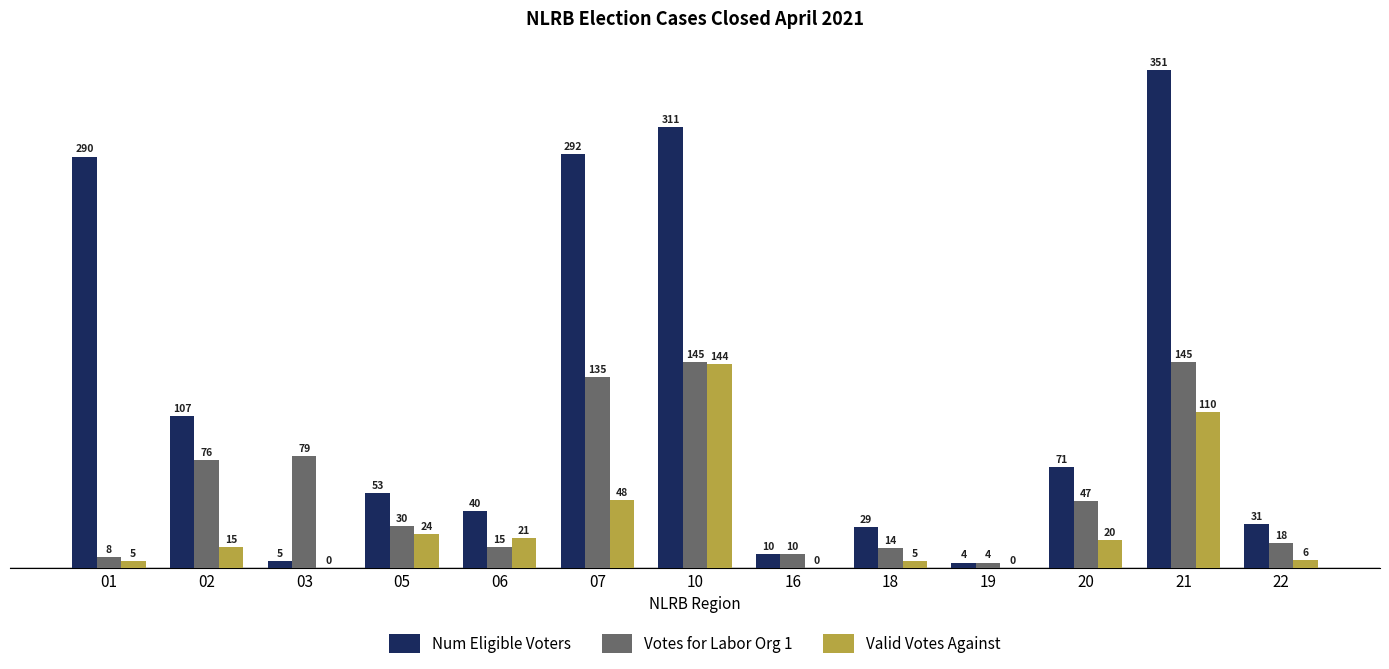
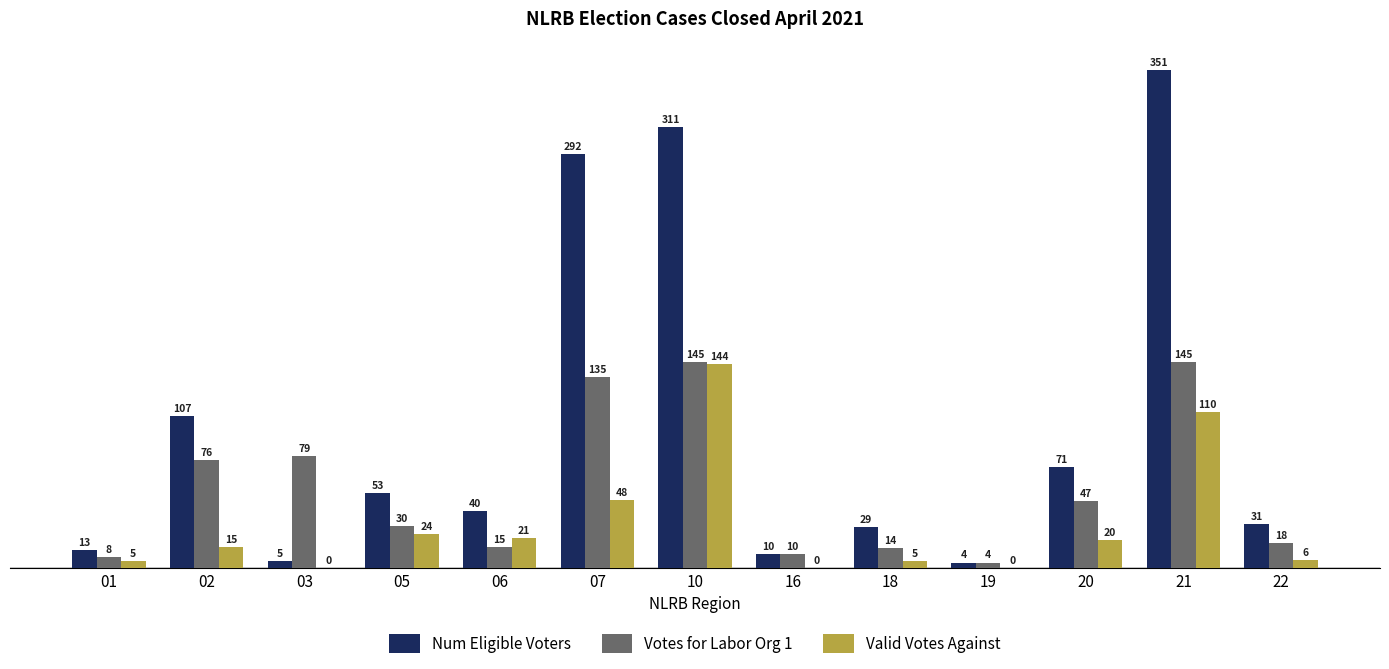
  {
    "Num Eligible Voters": {
-     "01": 290,
+     "01": 13,
      "02": 107,
      "03": 5,
      "05": 53,
      "06": 40,
      "07": 292,
      "10": 311,
      "16": 10,
      "18": 29,
      "19": 4,
      "20": 71,
      "21": 351,
      "22": 31
    },
    "Votes for Labor Org 1": {
      "01": 8,
      "02": 76,
      "03": 79,
      "05": 30,
      "06": 15,
      "07": 135,
      "10": 145,
      "16": 10,
      "18": 14,
      "19": 4,
      "20": 47,
      "21": 145,
      "22": 18
    },
    "Valid Votes Against": {
      "01": 5,
      "02": 15,
      "03": 0,
      "05": 24,
      "06": 21,
      "07": 48,
      "10": 144,
      "16": 0,
      "18": 5,
      "19": 0,
      "20": 20,
      "21": 110,
      "22": 6
    }
  }
